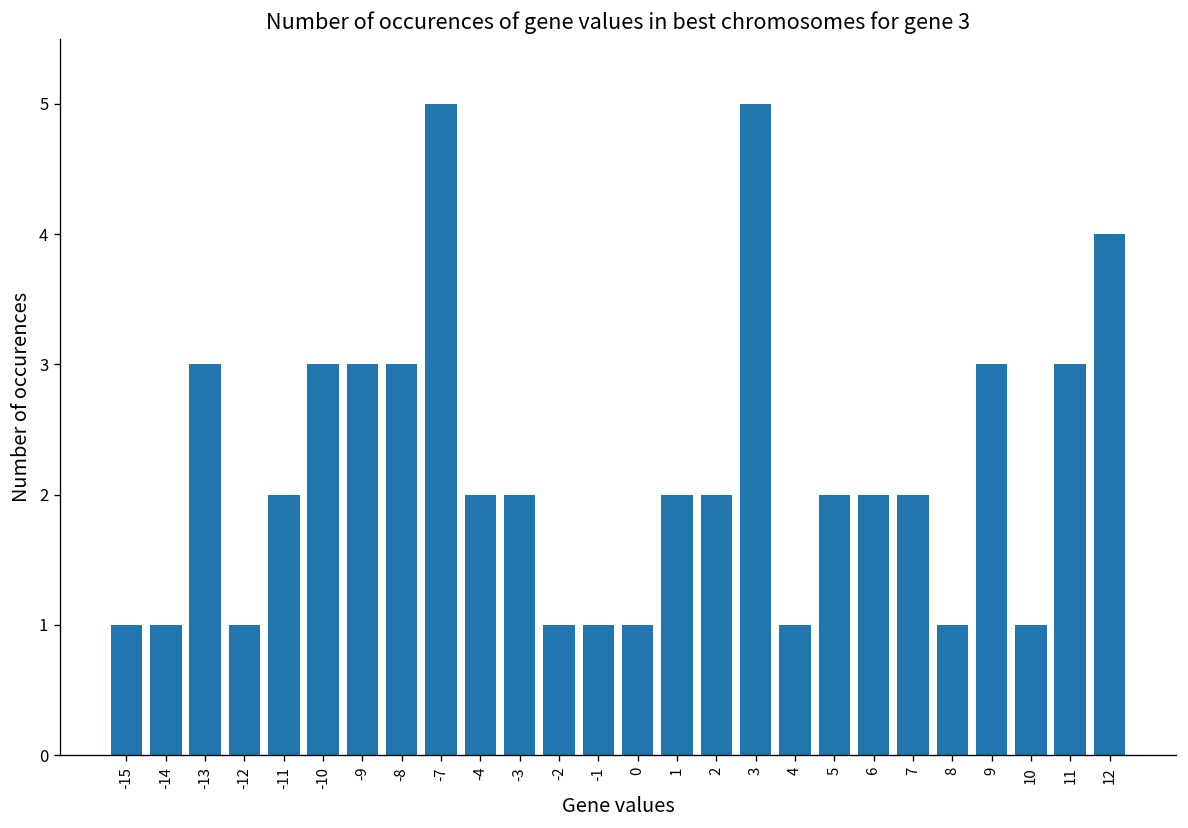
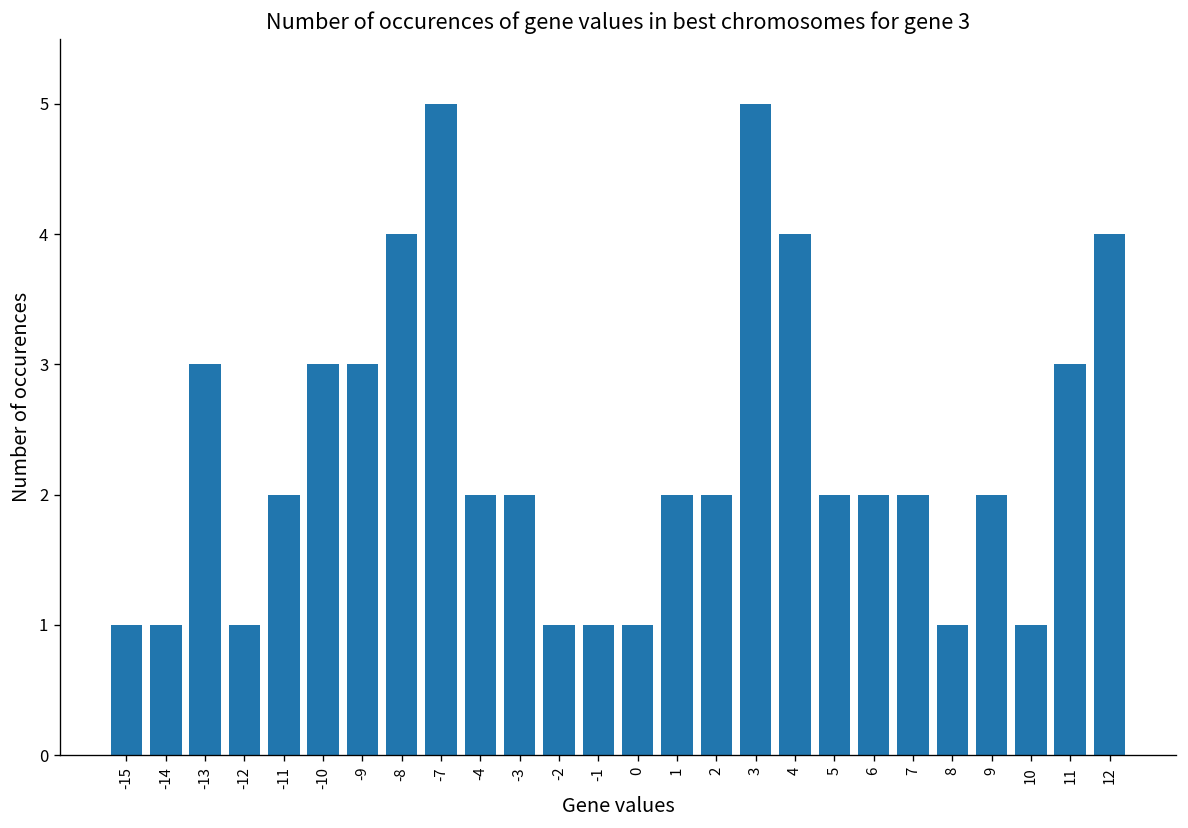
  {
    "-15": 1,
    "-14": 1,
    "-13": 3,
    "-12": 1,
    "-11": 2,
    "-10": 3,
    "-9": 3,
-   "-8": 3,
+   "-8": 4,
    "-7": 5,
    "-4": 2,
    "-3": 2,
    "-2": 1,
    "-1": 1,
    "0": 1,
    "1": 2,
    "2": 2,
    "3": 5,
-   "4": 1,
+   "4": 4,
    "5": 2,
    "6": 2,
    "7": 2,
    "8": 1,
-   "9": 3,
+   "9": 2,
    "10": 1,
    "11": 3,
    "12": 4
  }
